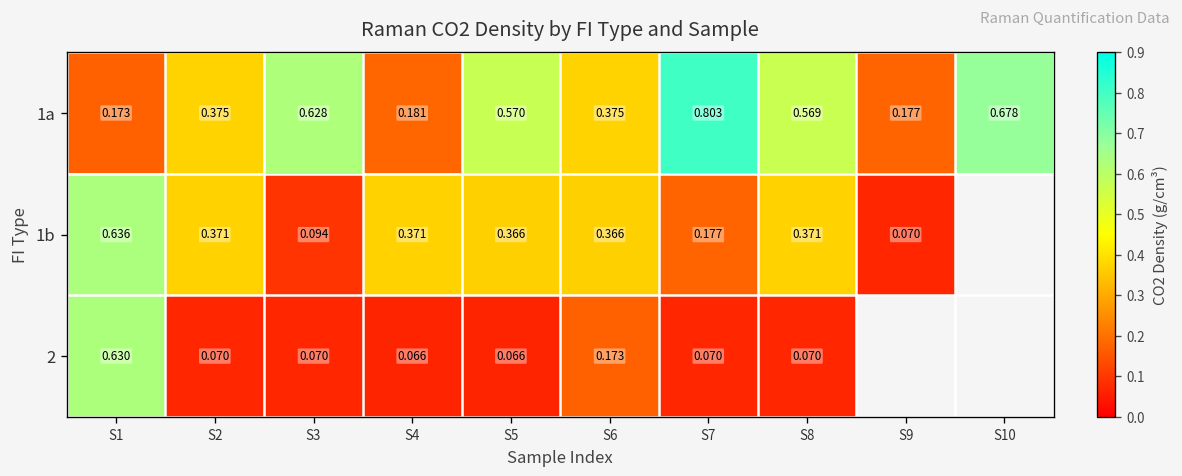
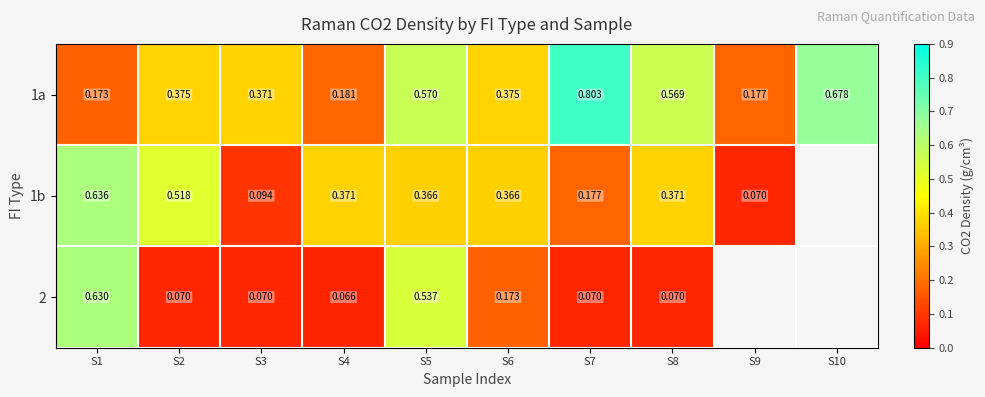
  {
    "1a": {
-     "S3": 0.628
+     "S3": 0.371
    },
    "1b": {
-     "S2": 0.371
+     "S2": 0.518
    },
    "2": {
-     "S5": 0.066
+     "S5": 0.537
    }
  }
